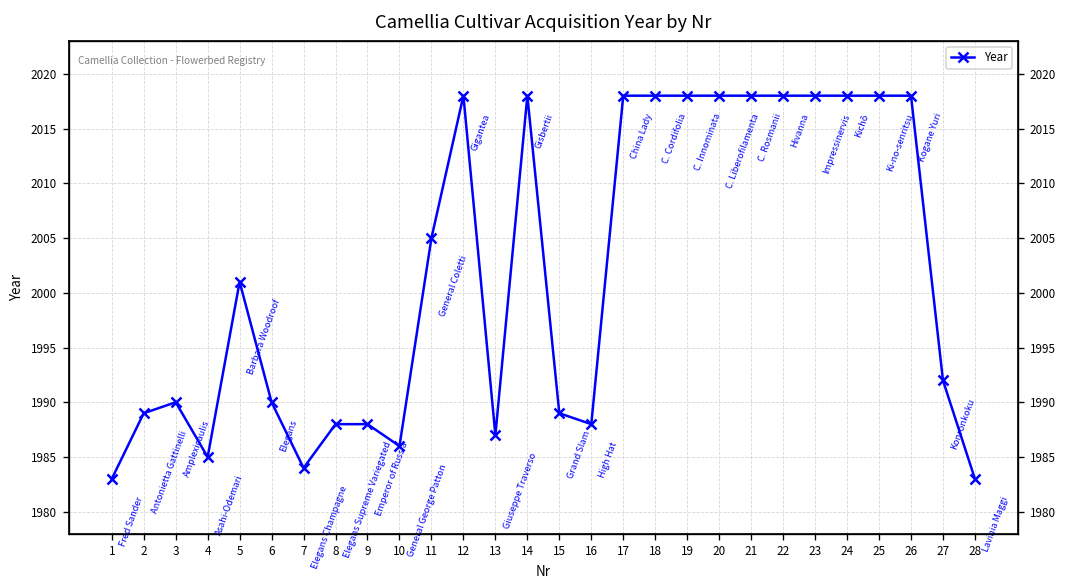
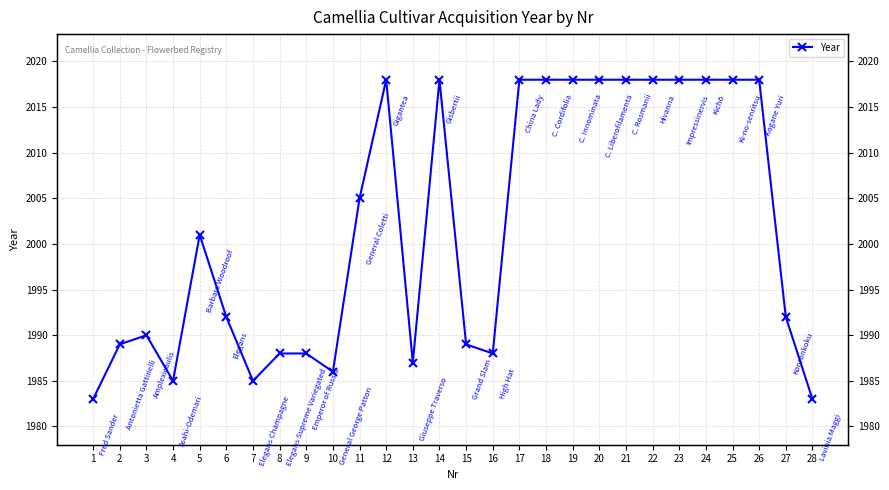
  {
    "1": 1983,
    "2": 1989,
    "3": 1990,
    "4": 1985,
    "5": 2001,
-   "6": 1990,
-   "7": 1984,
+   "6": 1992,
+   "7": 1985,
    "8": 1988,
    "9": 1988,
    "10": 1986,
    "11": 2005,
    "12": 2018,
    "13": 1987,
    "14": 2018,
    "15": 1989,
    "16": 1988,
    "17": 2018,
    "18": 2018,
    "19": 2018,
    "20": 2018,
    "21": 2018,
    "22": 2018,
    "23": 2018,
    "24": 2018,
    "25": 2018,
    "26": 2018,
    "27": 1992,
    "28": 1983
  }
